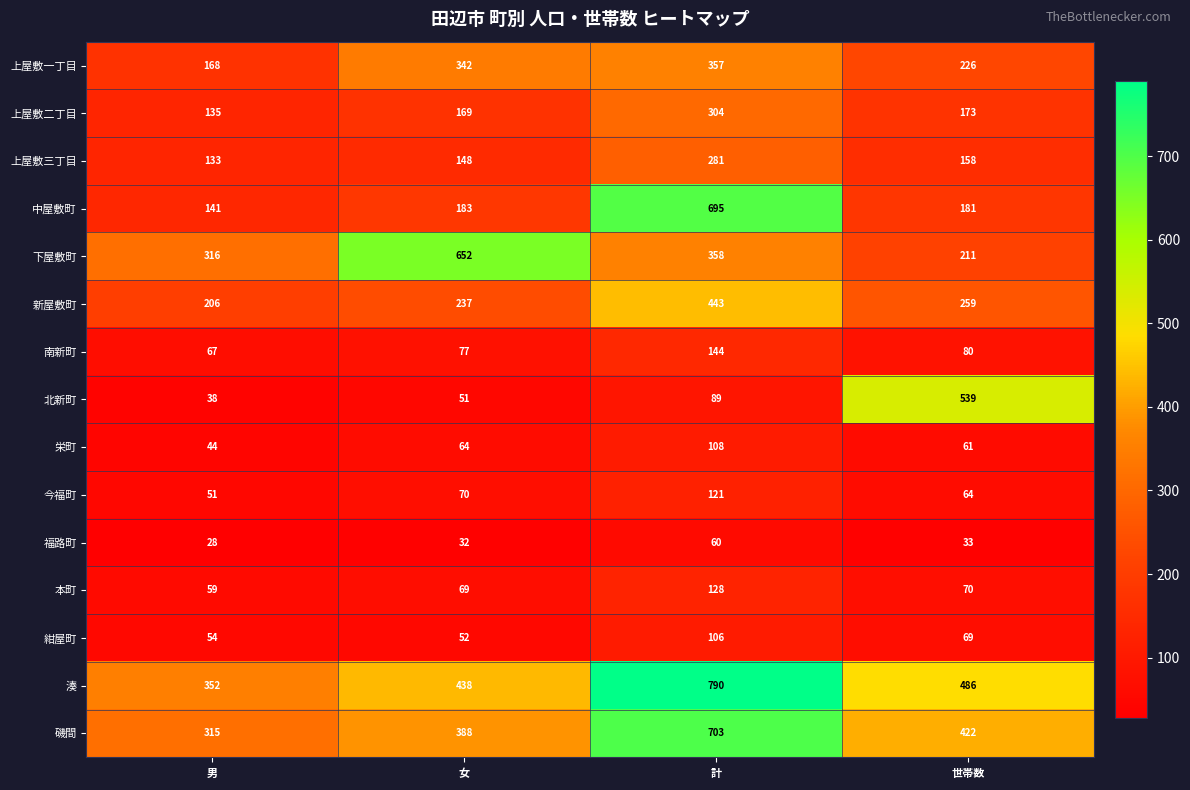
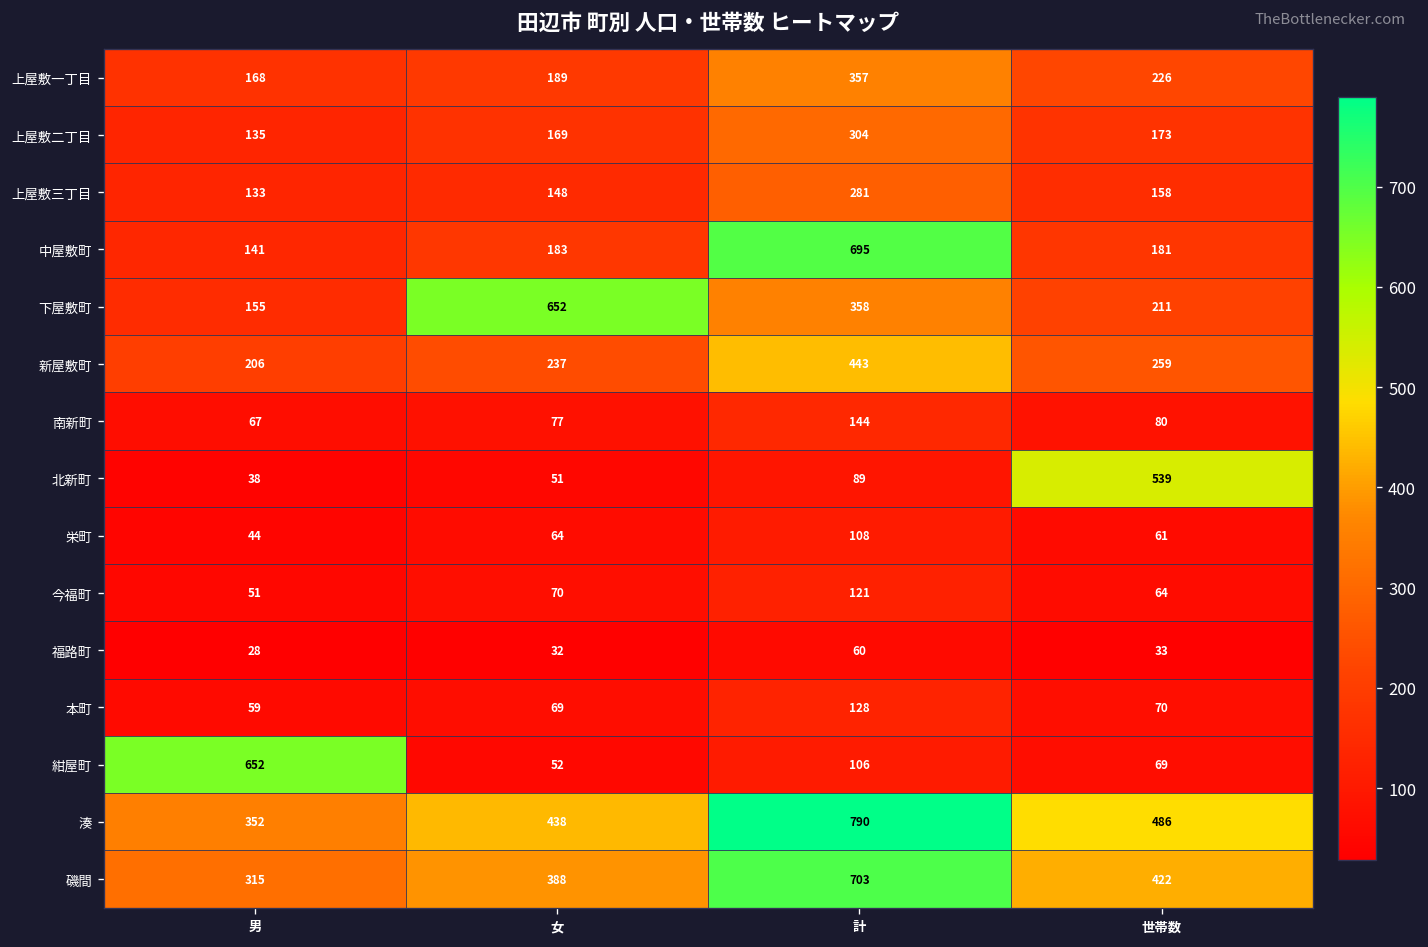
  {
    "上屋敷一丁目": {
      "男": 168,
-     "女": 342,
+     "女": 189,
      "計": 357,
      "世帯数": 226
    },
    "上屋敷二丁目": {
      "男": 135,
      "女": 169,
      "計": 304,
      "世帯数": 173
    },
    "上屋敷三丁目": {
      "男": 133,
      "女": 148,
      "計": 281,
      "世帯数": 158
    },
    "中屋敷町": {
      "男": 141,
      "女": 183,
      "計": 695,
      "世帯数": 181
    },
    "下屋敷町": {
-     "男": 316,
+     "男": 155,
      "女": 652,
      "計": 358,
      "世帯数": 211
    },
    "新屋敷町": {
      "男": 206,
      "女": 237,
      "計": 443,
      "世帯数": 259
    },
    "南新町": {
      "男": 67,
      "女": 77,
      "計": 144,
      "世帯数": 80
    },
    "北新町": {
      "男": 38,
      "女": 51,
      "計": 89,
      "世帯数": 539
    },
    "栄町": {
      "男": 44,
      "女": 64,
      "計": 108,
      "世帯数": 61
    },
    "今福町": {
      "男": 51,
      "女": 70,
      "計": 121,
      "世帯数": 64
    },
    "福路町": {
      "男": 28,
      "女": 32,
      "計": 60,
      "世帯数": 33
    },
    "本町": {
      "男": 59,
      "女": 69,
      "計": 128,
      "世帯数": 70
    },
    "紺屋町": {
-     "男": 54,
+     "男": 652,
      "女": 52,
      "計": 106,
      "世帯数": 69
    },
    "湊": {
      "男": 352,
      "女": 438,
      "計": 790,
      "世帯数": 486
    },
    "磯間": {
      "男": 315,
      "女": 388,
      "計": 703,
      "世帯数": 422
    }
  }
